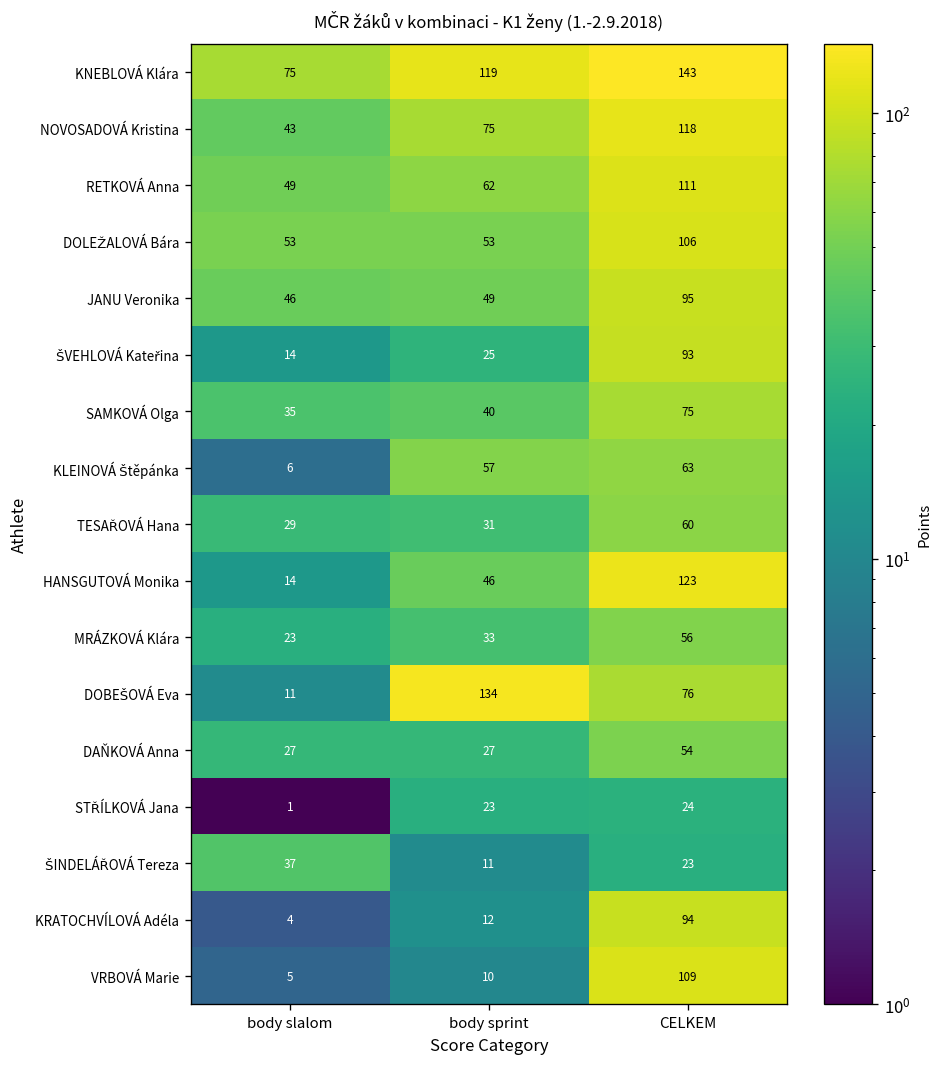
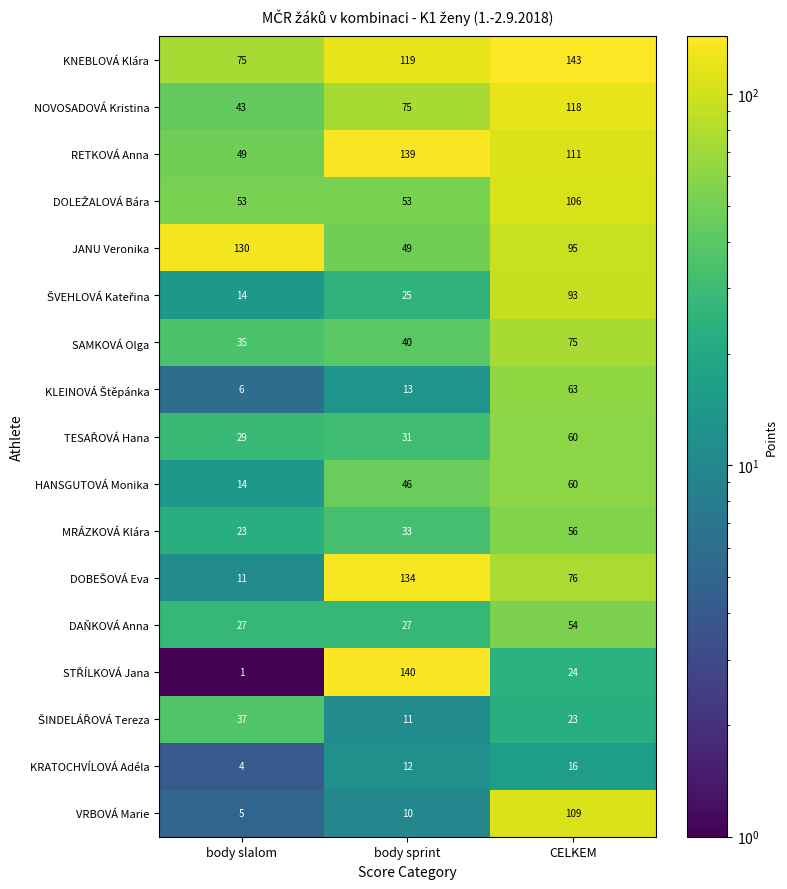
  {
    "KNEBLOVÁ Klára": {
      "body slalom": 75,
      "body sprint": 119,
      "CELKEM": 143
    },
    "NOVOSADOVÁ Kristina": {
      "body slalom": 43,
      "body sprint": 75,
      "CELKEM": 118
    },
    "RETKOVÁ Anna": {
      "body slalom": 49,
-     "body sprint": 62,
+     "body sprint": 139,
      "CELKEM": 111
    },
    "DOLEŽALOVÁ Bára": {
      "body slalom": 53,
      "body sprint": 53,
      "CELKEM": 106
    },
    "JANU Veronika": {
-     "body slalom": 46,
+     "body slalom": 130,
      "body sprint": 49,
      "CELKEM": 95
    },
    "ŠVEHLOVÁ Kateřina": {
      "body slalom": 14,
      "body sprint": 25,
      "CELKEM": 93
    },
    "SAMKOVÁ Olga": {
      "body slalom": 35,
      "body sprint": 40,
      "CELKEM": 75
    },
    "KLEINOVÁ Štěpánka": {
      "body slalom": 6,
-     "body sprint": 57,
+     "body sprint": 13,
      "CELKEM": 63
    },
    "TESAŘOVÁ Hana": {
      "body slalom": 29,
      "body sprint": 31,
      "CELKEM": 60
    },
    "HANSGUTOVÁ Monika": {
      "body slalom": 14,
      "body sprint": 46,
-     "CELKEM": 123
+     "CELKEM": 60
    },
    "MRÁZKOVÁ Klára": {
      "body slalom": 23,
      "body sprint": 33,
      "CELKEM": 56
    },
    "DOBEŠOVÁ Eva": {
      "body slalom": 11,
      "body sprint": 134,
      "CELKEM": 76
    },
    "DAŇKOVÁ Anna": {
      "body slalom": 27,
      "body sprint": 27,
      "CELKEM": 54
    },
    "STŘÍLKOVÁ Jana": {
      "body slalom": 1,
-     "body sprint": 23,
+     "body sprint": 140,
      "CELKEM": 24
    },
    "ŠINDELÁŘOVÁ Tereza": {
      "body slalom": 37,
      "body sprint": 11,
      "CELKEM": 23
    },
    "KRATOCHVÍLOVÁ Adéla": {
      "body slalom": 4,
      "body sprint": 12,
-     "CELKEM": 94
+     "CELKEM": 16
    },
    "VRBOVÁ Marie": {
      "body slalom": 5,
      "body sprint": 10,
      "CELKEM": 109
    }
  }
